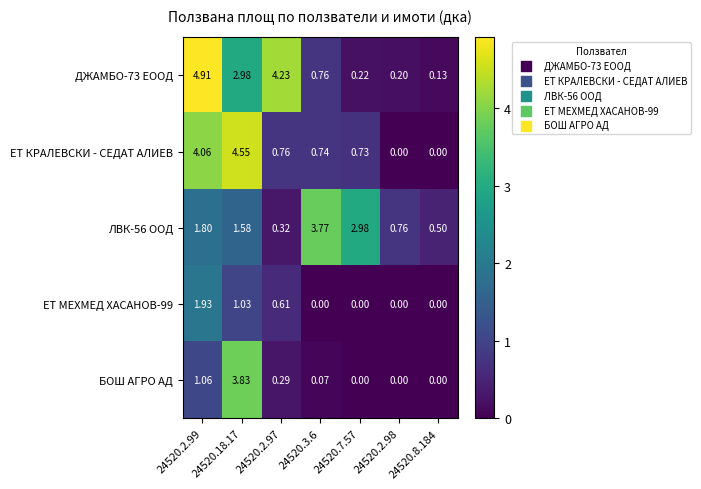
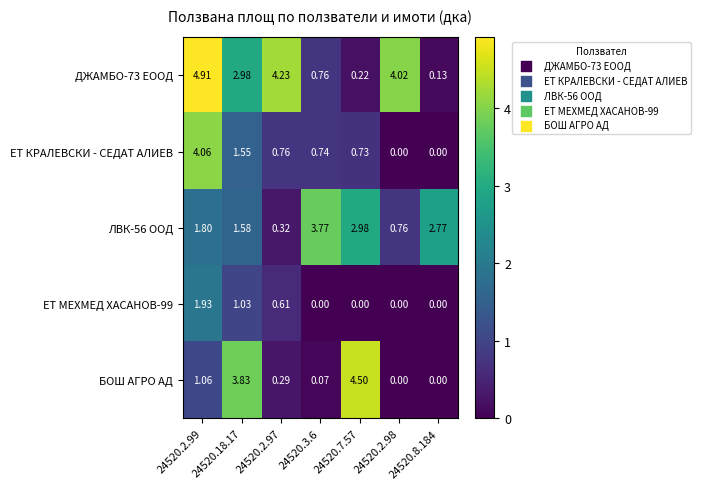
  {
    "ДЖАМБО-73 ЕООД": {
      "24520.2.99": 4.91,
      "24520.18.17": 2.98,
      "24520.2.97": 4.23,
      "24520.3.6": 0.76,
      "24520.7.57": 0.22,
-     "24520.2.98": 0.20,
+     "24520.2.98": 4.02,
      "24520.8.184": 0.13
    },
    "ЕТ КРАЛЕВСКИ - СЕДАТ АЛИЕВ": {
      "24520.2.99": 4.06,
-     "24520.18.17": 4.55,
+     "24520.18.17": 1.55,
      "24520.2.97": 0.76,
      "24520.3.6": 0.74,
      "24520.7.57": 0.73,
      "24520.2.98": 0.00,
      "24520.8.184": 0.00
    },
    "ЛВК-56 ООД": {
      "24520.2.99": 1.80,
      "24520.18.17": 1.58,
      "24520.2.97": 0.32,
      "24520.3.6": 3.77,
      "24520.7.57": 2.98,
      "24520.2.98": 0.76,
-     "24520.8.184": 0.50
+     "24520.8.184": 2.77
    },
    "ЕТ МЕХМЕД ХАСАНОВ-99": {
      "24520.2.99": 1.93,
      "24520.18.17": 1.03,
      "24520.2.97": 0.61,
      "24520.3.6": 0.00,
      "24520.7.57": 0.00,
      "24520.2.98": 0.00,
      "24520.8.184": 0.00
    },
    "БОШ АГРО АД": {
      "24520.2.99": 1.06,
      "24520.18.17": 3.83,
      "24520.2.97": 0.29,
      "24520.3.6": 0.07,
-     "24520.7.57": 0.00,
+     "24520.7.57": 4.50,
      "24520.2.98": 0.00,
      "24520.8.184": 0.00
    }
  }
